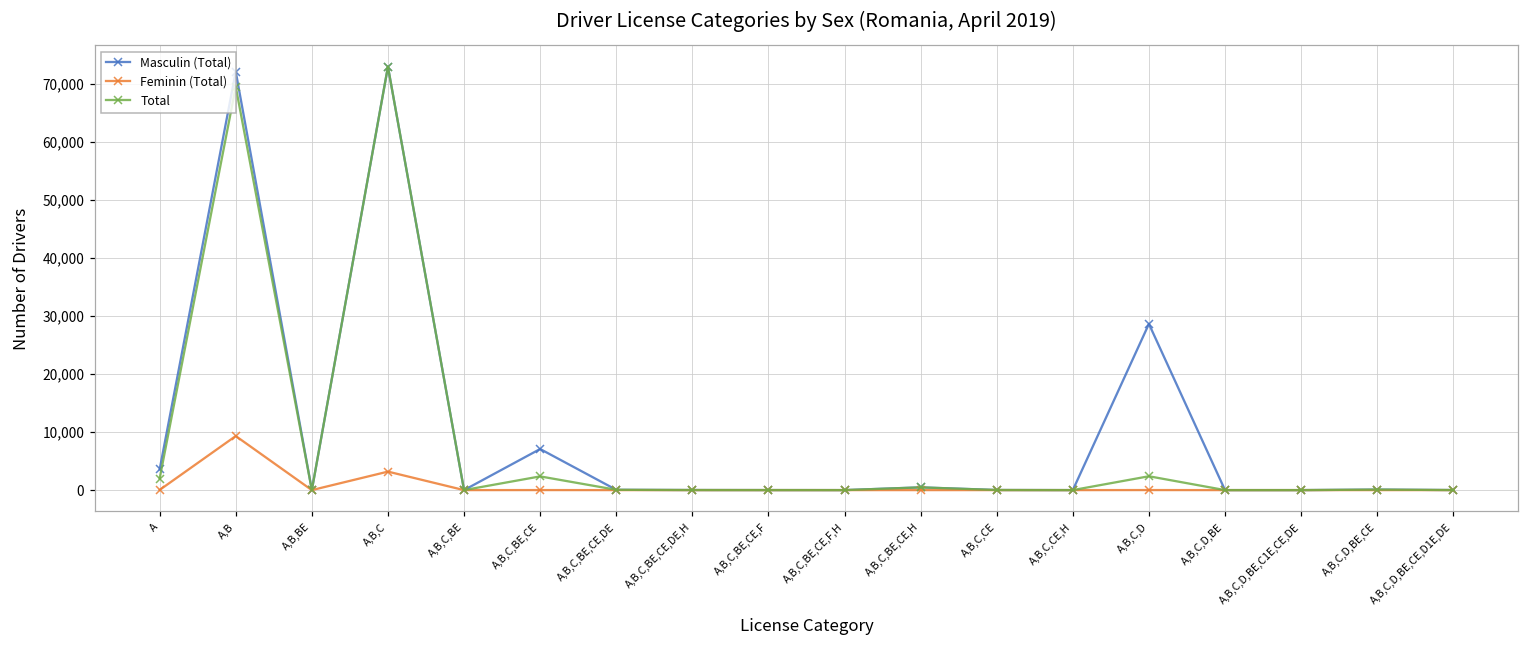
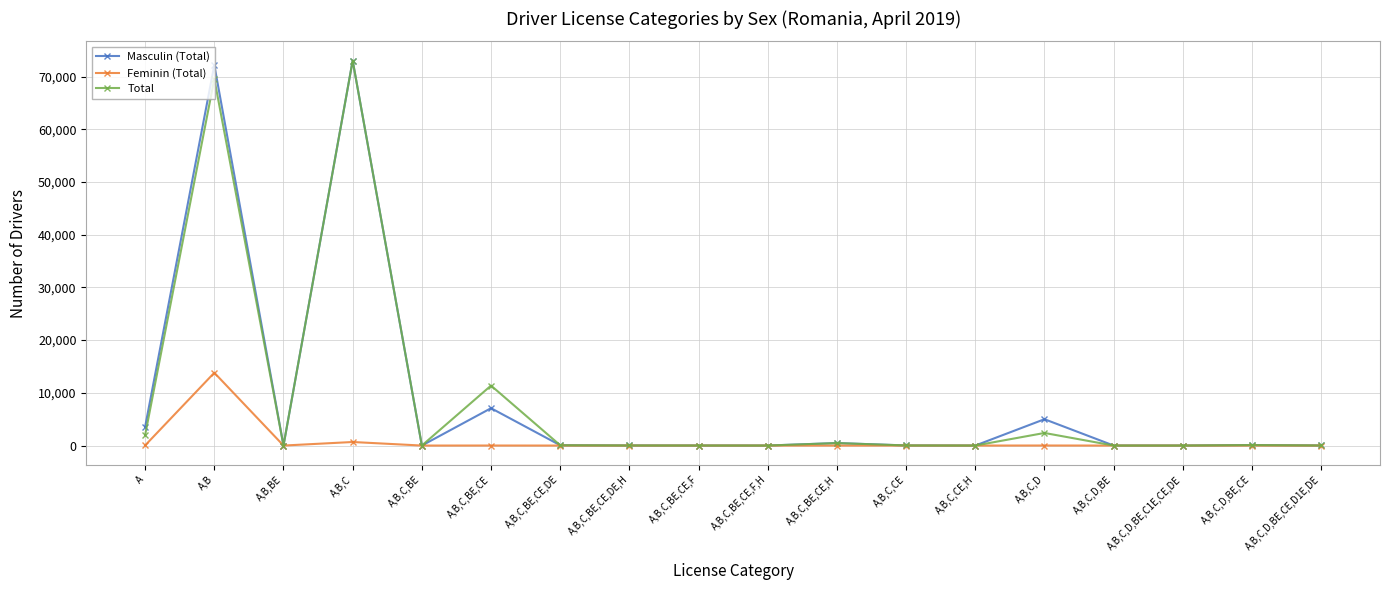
  {
    "Masculin (Total)": {
      "A": "4,000",
      "A,B,C,BE,CE": "7,000",
-     "A,B,C,D": "29,000"
+     "A,B,C,D": "5,000"
    },
    "Feminin (Total)": {
      "A": "0",
-     "A,B": "9,000",
-     "A,B,C": "3,000",
+     "A,B": "14,000",
+     "A,B,C": "1,000",
      "A,B,C,BE,CE": "0",
      "A,B,C,D": "0"
    },
    "Total": {
      "A": "2,000",
-     "A,B,C,BE,CE": "2,000",
+     "A,B,C,BE,CE": "11,000",
      "A,B,C,D": "2,000"
    }
  }
